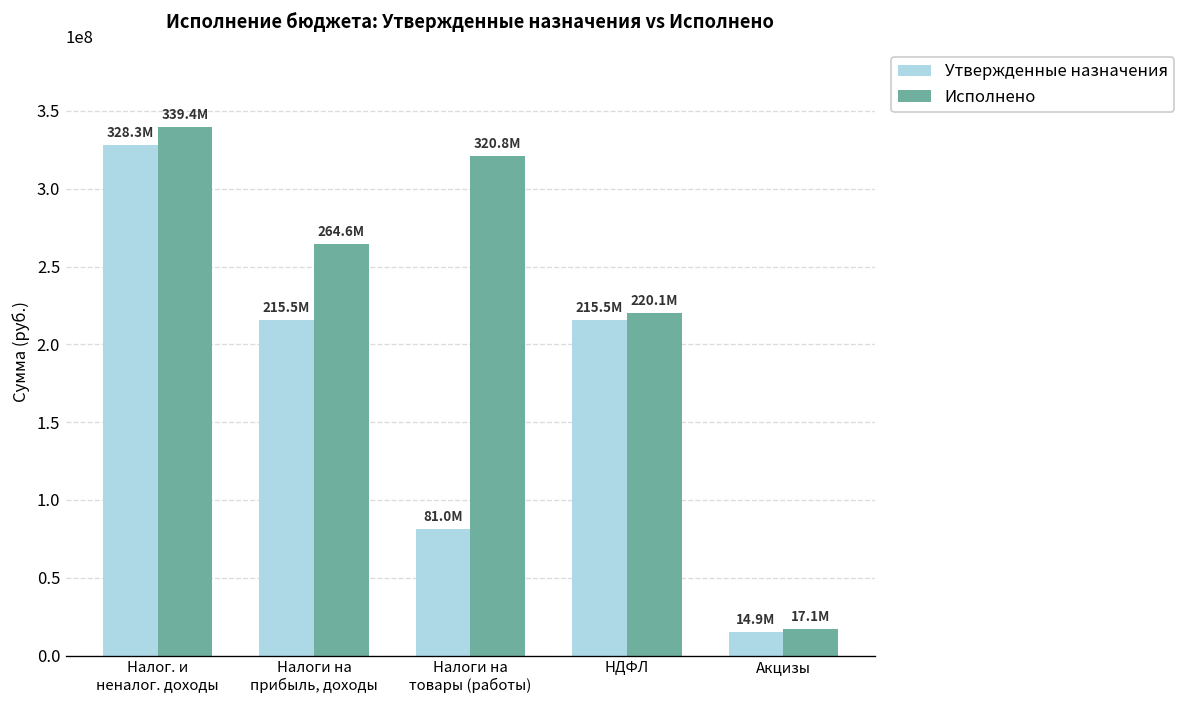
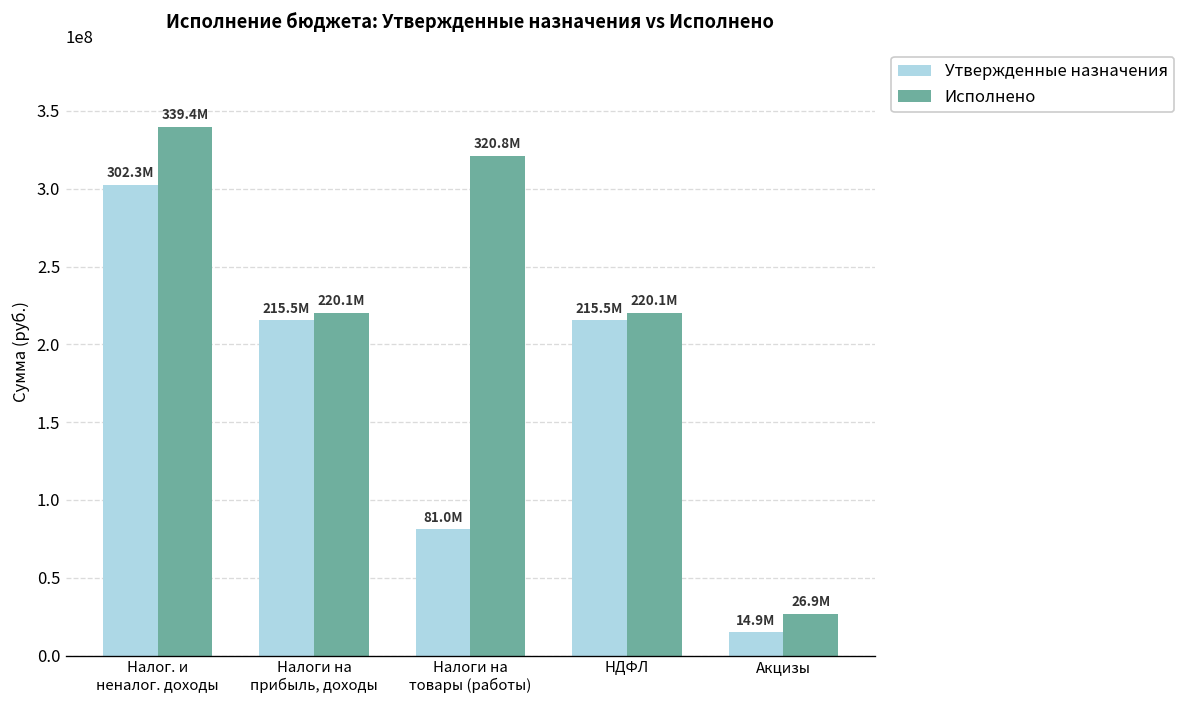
  {
    "Утвержденные назначения": {
-     "Налог. и неналог. доходы": "328.3M",
+     "Налог. и неналог. доходы": "302.3M",
      "Налоги на прибыль, доходы": "215.5M",
      "Налоги на товары (работы)": "81.0M",
      "НДФЛ": "215.5M",
      "Акцизы": "14.9M"
    },
    "Исполнено": {
      "Налог. и неналог. доходы": "339.4M",
-     "Налоги на прибыль, доходы": "264.6M",
+     "Налоги на прибыль, доходы": "220.1M",
      "Налоги на товары (работы)": "320.8M",
      "НДФЛ": "220.1M",
-     "Акцизы": "17.1M"
+     "Акцизы": "26.9M"
    }
  }
